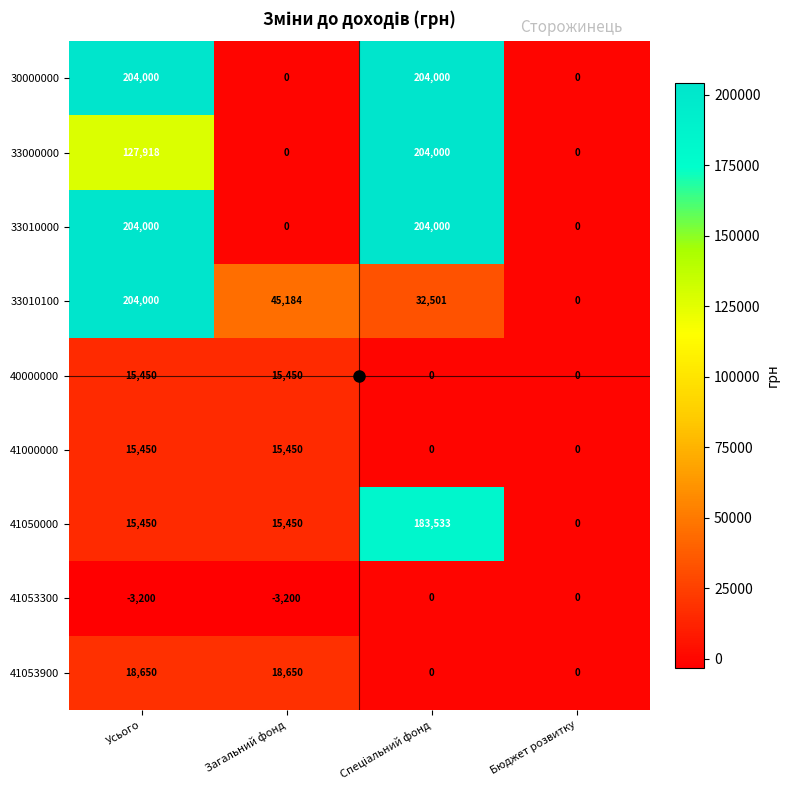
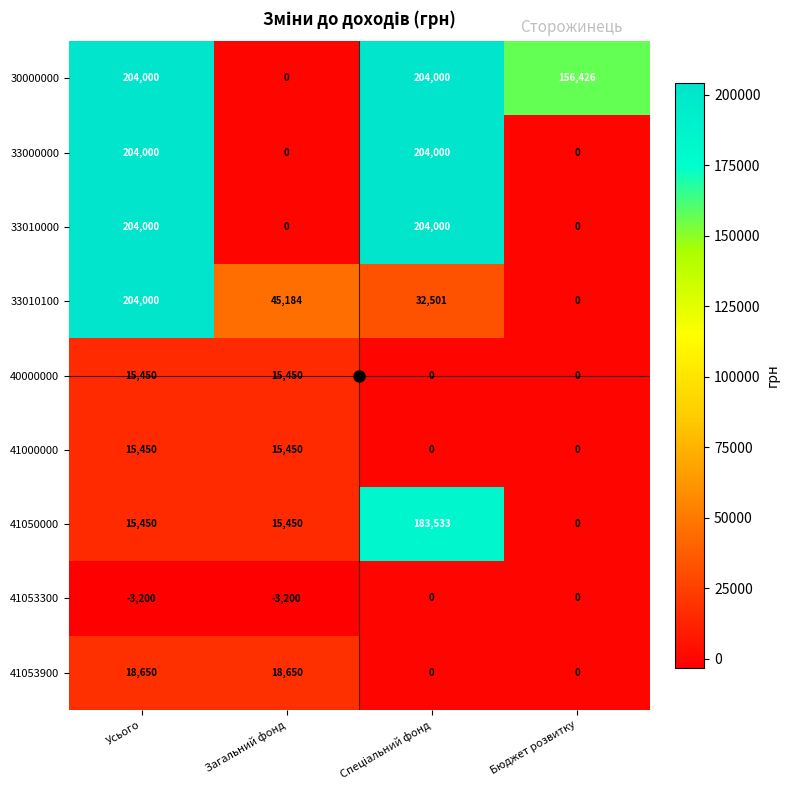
  {
    "30000000": {
      "Усього": "204,000",
      "Загальний фонд": "0",
      "Спеціальний фонд": "204,000",
-     "Бюджет розвитку": "0"
+     "Бюджет розвитку": "156,426"
    },
    "33000000": {
-     "Усього": "127,918",
+     "Усього": "204,000",
      "Загальний фонд": "0",
      "Спеціальний фонд": "204,000",
      "Бюджет розвитку": "0"
    },
    "33010000": {
      "Усього": "204,000",
      "Загальний фонд": "0",
      "Спеціальний фонд": "204,000",
      "Бюджет розвитку": "0"
    },
    "33010100": {
      "Усього": "204,000",
      "Загальний фонд": "45,184",
      "Спеціальний фонд": "32,501",
      "Бюджет розвитку": "0"
    },
    "40000000": {
      "Усього": "15,450",
      "Загальний фонд": "15,450",
      "Спеціальний фонд": "0",
      "Бюджет розвитку": "0"
    },
    "41000000": {
      "Усього": "15,450",
      "Загальний фонд": "15,450",
      "Спеціальний фонд": "0",
      "Бюджет розвитку": "0"
    },
    "41050000": {
      "Усього": "15,450",
      "Загальний фонд": "15,450",
      "Спеціальний фонд": "183,533",
      "Бюджет розвитку": "0"
    },
    "41053300": {
      "Усього": "-3,200",
      "Загальний фонд": "-3,200",
      "Спеціальний фонд": "0",
      "Бюджет розвитку": "0"
    },
    "41053900": {
      "Усього": "18,650",
      "Загальний фонд": "18,650",
      "Спеціальний фонд": "0",
      "Бюджет розвитку": "0"
    }
  }
